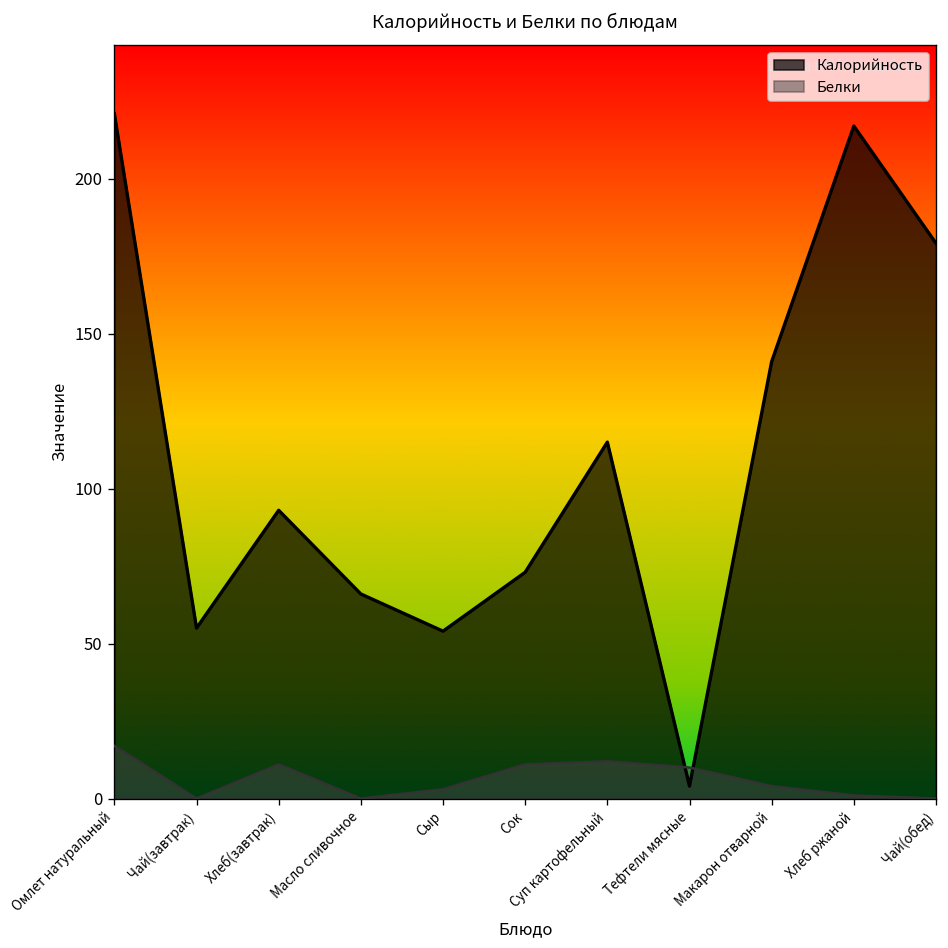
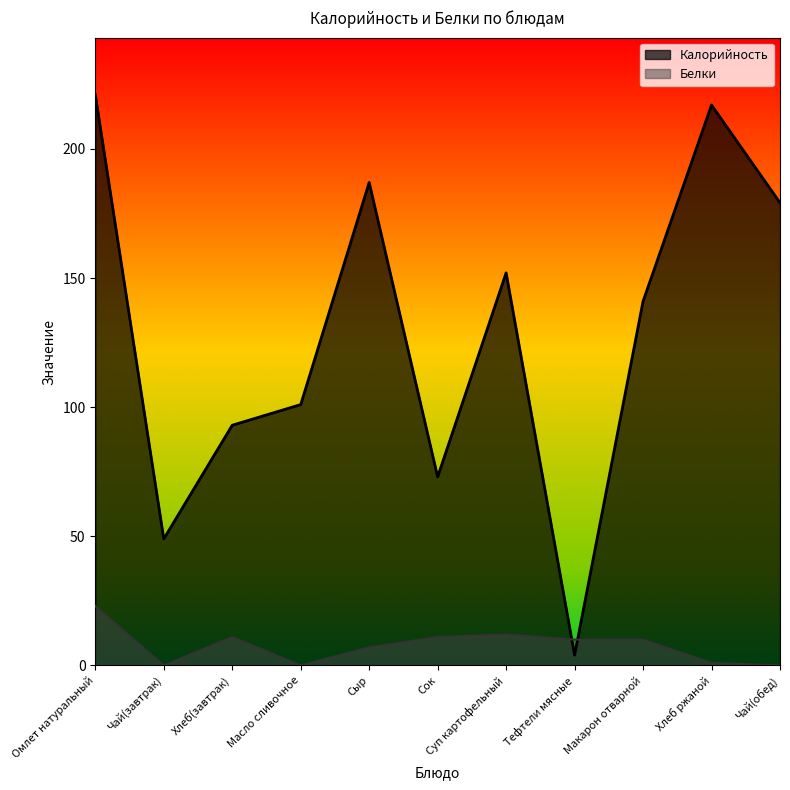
  {
    "Калорийность": {
      "Омлет натуральный": 221,
-     "Чай(завтрак)": 55,
+     "Чай(завтрак)": 49,
      "Хлеб(завтрак)": 93,
-     "Масло сливочное": 66,
-     "Сыр": 54,
+     "Масло сливочное": 101,
+     "Сыр": 187,
      "Сок": 73,
-     "Суп картофельный": 115,
+     "Суп картофельный": 152,
      "Тефтели мясные": 4,
      "Макарон отварной": 141,
      "Хлеб ржаной": 217,
      "Чай(обед)": 179
    },
    "Белки": {
-     "Омлет натуральный": 17,
+     "Омлет натуральный": 23,
      "Чай(завтрак)": 0,
      "Хлеб(завтрак)": 11,
      "Масло сливочное": 0,
-     "Сыр": 3,
+     "Сыр": 7,
      "Сок": 11,
      "Суп картофельный": 12,
      "Тефтели мясные": 10,
-     "Макарон отварной": 4,
+     "Макарон отварной": 10,
      "Хлеб ржаной": 1,
      "Чай(обед)": 0
    }
  }
